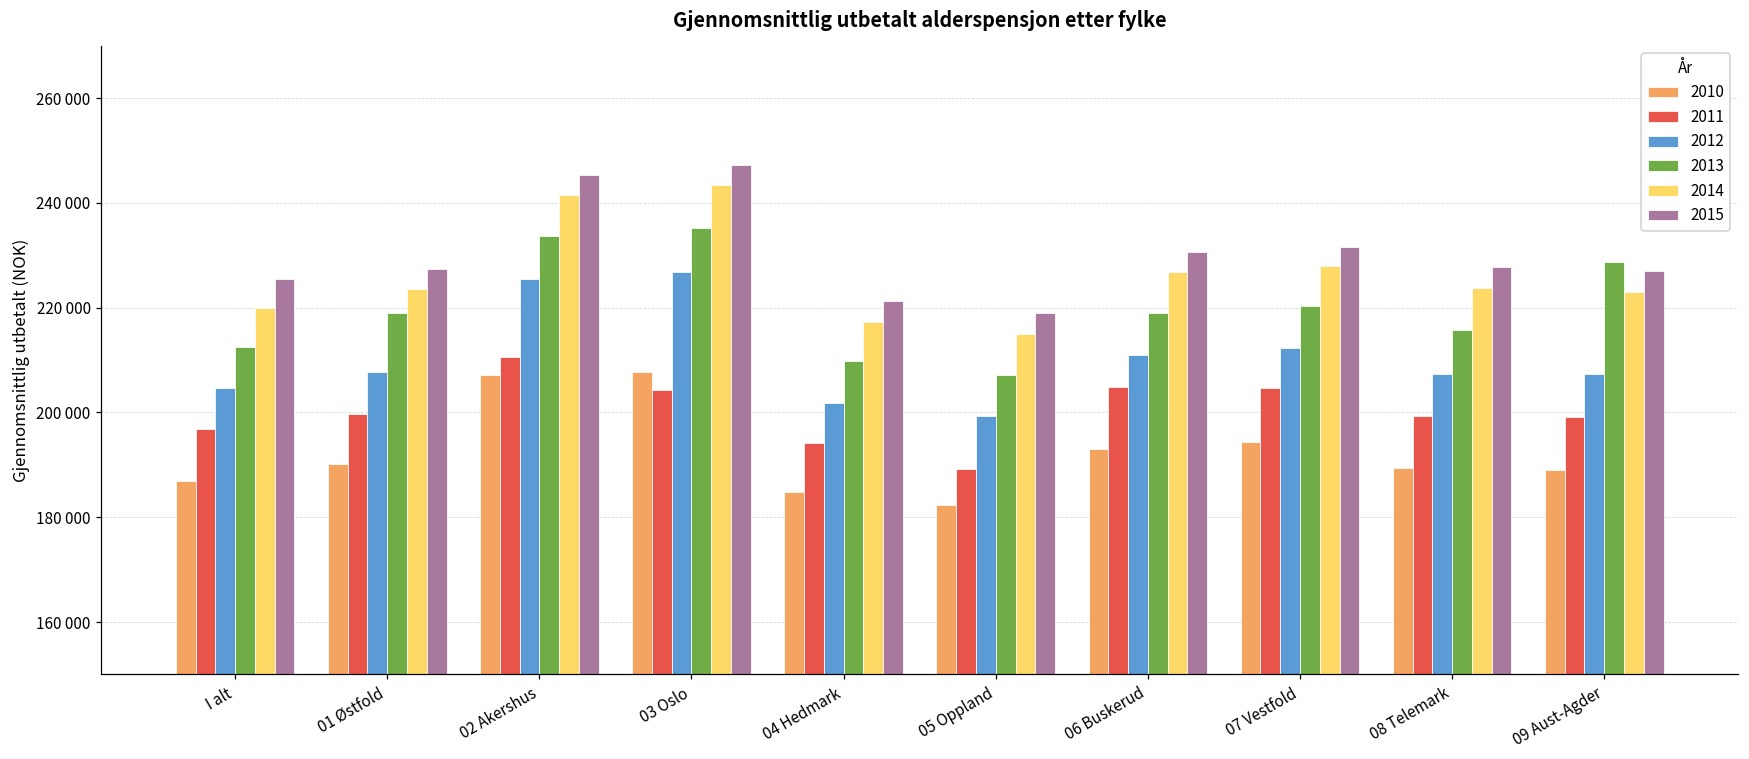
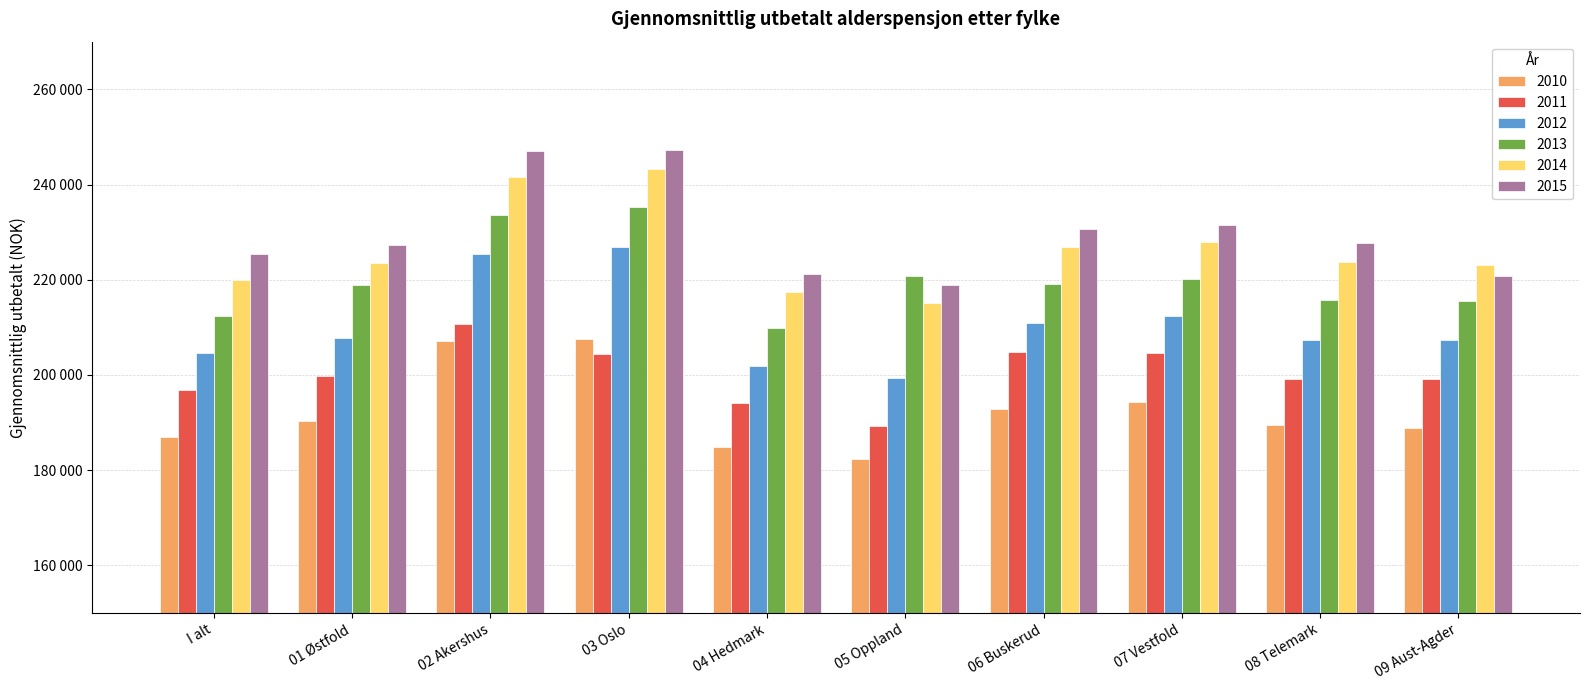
  {
    "2011": {
      "I alt": 197000,
      "01 Østfold": 200000,
      "02 Akershus": 211000,
      "03 Oslo": 204000,
      "04 Hedmark": 194000,
      "05 Oppland": 189000,
      "06 Buskerud": 205000,
      "07 Vestfold": 205000,
      "08 Telemark": 199000,
      "09 Aust-Agder": 199000
    },
    "2012": {
      "I alt": 205000,
      "01 Østfold": 208000,
      "02 Akershus": 225000,
      "03 Oslo": 227000,
      "04 Hedmark": 202000,
      "05 Oppland": 199000,
      "06 Buskerud": 211000,
      "07 Vestfold": 212000,
      "08 Telemark": 207000,
      "09 Aust-Agder": 207000
    },
    "2013": {
      "I alt": 212000,
      "01 Østfold": 219000,
      "02 Akershus": 234000,
      "03 Oslo": 235000,
      "04 Hedmark": 210000,
-     "05 Oppland": 207000,
+     "05 Oppland": 221000,
      "06 Buskerud": 219000,
      "07 Vestfold": 220000,
      "08 Telemark": 216000,
-     "09 Aust-Agder": 229000
+     "09 Aust-Agder": 215000
    },
    "2015": {
      "I alt": 225000,
      "01 Østfold": 227000,
-     "02 Akershus": 245000,
+     "02 Akershus": 247000,
      "03 Oslo": 247000,
      "04 Hedmark": 221000,
      "05 Oppland": 219000,
      "06 Buskerud": 231000,
      "07 Vestfold": 232000,
      "08 Telemark": 228000,
-     "09 Aust-Agder": 227000
+     "09 Aust-Agder": 221000
    }
  }
